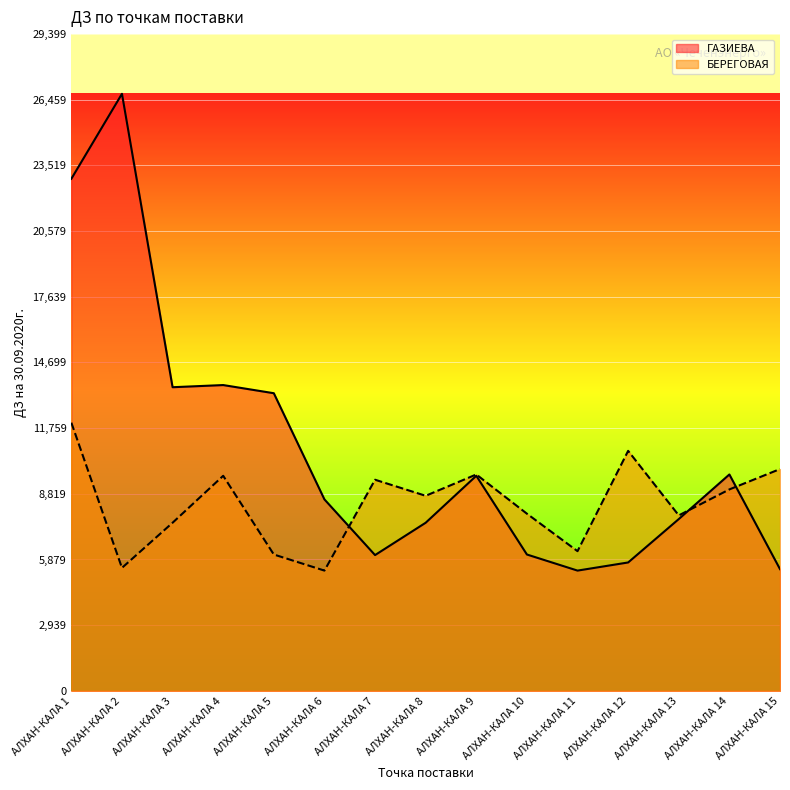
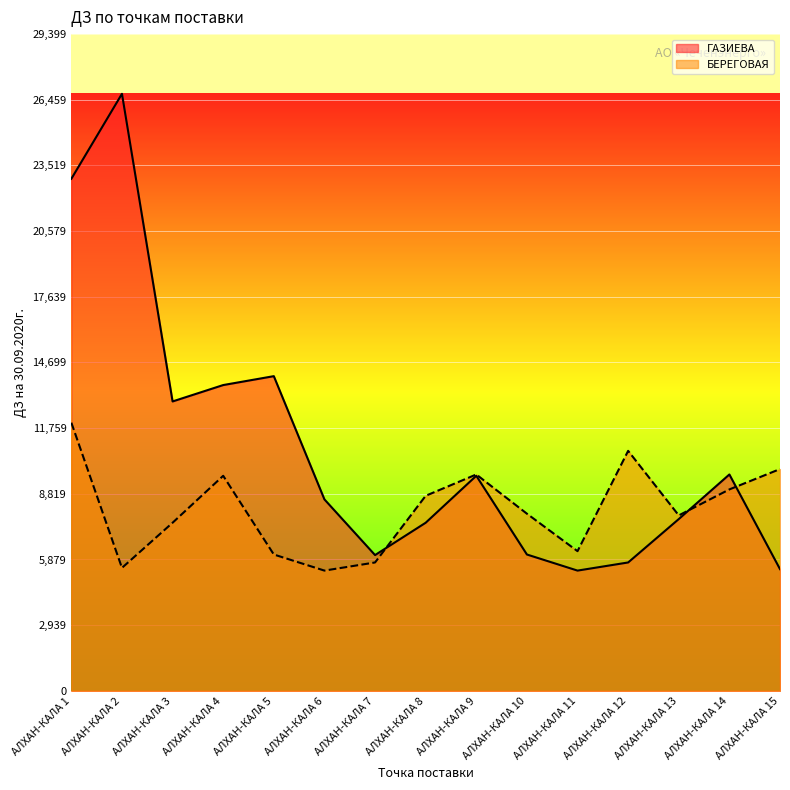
  {
    "ГАЗИЕВА": {
      "АЛХАН-КАЛА 1": "22,900",
      "АЛХАН-КАЛА 2": "26,700",
-     "АЛХАН-КАЛА 3": "13,600",
+     "АЛХАН-КАЛА 3": "13,000",
      "АЛХАН-КАЛА 4": "13,700",
-     "АЛХАН-КАЛА 5": "13,300",
+     "АЛХАН-КАЛА 5": "14,100",
      "АЛХАН-КАЛА 6": "8,600",
      "АЛХАН-КАЛА 7": "6,100",
      "АЛХАН-КАЛА 8": "7,500",
      "АЛХАН-КАЛА 10": "6,100",
      "АЛХАН-КАЛА 11": "5,400",
      "АЛХАН-КАЛА 12": "5,700",
      "АЛХАН-КАЛА 13": "7,700",
      "АЛХАН-КАЛА 14": "9,700",
      "АЛХАН-КАЛА 15": "5,400"
    },
    "БЕРЕГОВАЯ": {
      "АЛХАН-КАЛА 1": "12,000",
      "АЛХАН-КАЛА 2": "5,500",
      "АЛХАН-КАЛА 3": "7,500",
      "АЛХАН-КАЛА 4": "9,600",
      "АЛХАН-КАЛА 5": "6,100",
      "АЛХАН-КАЛА 6": "5,400",
-     "АЛХАН-КАЛА 7": "9,400",
+     "АЛХАН-КАЛА 7": "5,700",
      "АЛХАН-КАЛА 8": "8,700",
      "АЛХАН-КАЛА 10": "7,900",
      "АЛХАН-КАЛА 11": "6,300",
      "АЛХАН-КАЛА 12": "10,700",
      "АЛХАН-КАЛА 13": "7,900",
      "АЛХАН-КАЛА 14": "9,000",
      "АЛХАН-КАЛА 15": "9,900"
    }
  }
